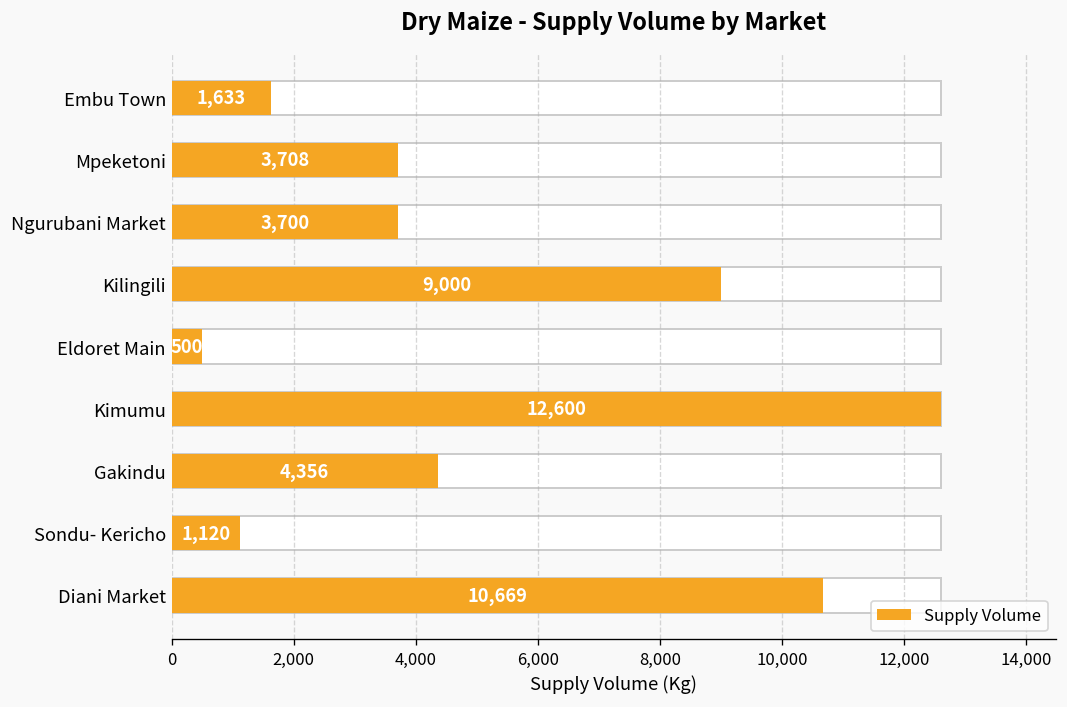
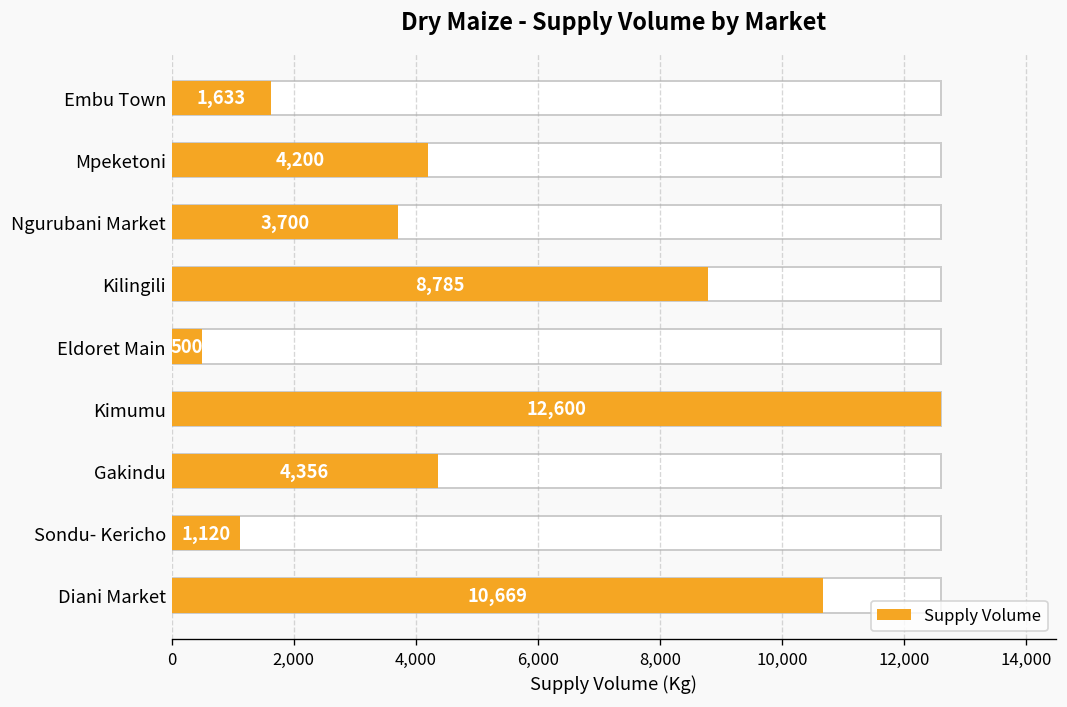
  {
    "Supply Volume": {
-     "Mpeketoni": "3,708",
-     "Kilingili": "9,000",
+     "Mpeketoni": "4,200",
+     "Kilingili": "8,785",
      "Kimumu": "12,600"
    }
  }
